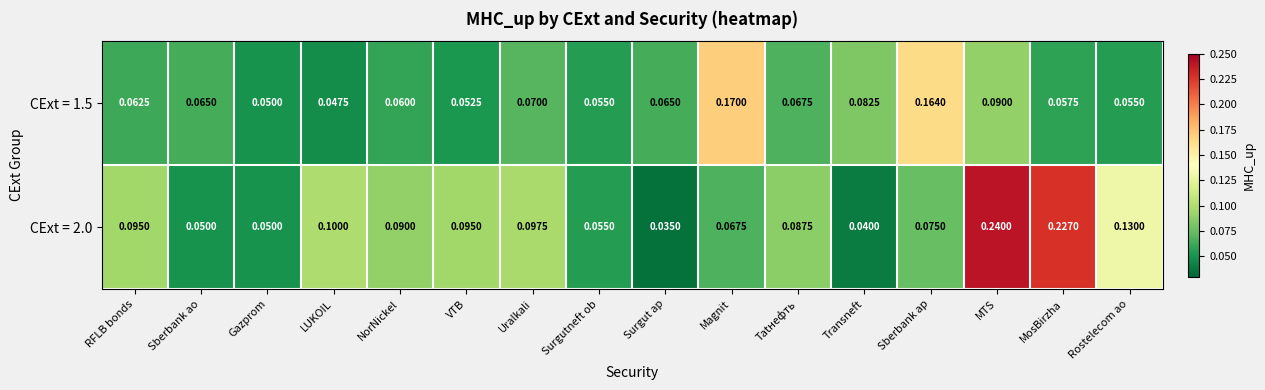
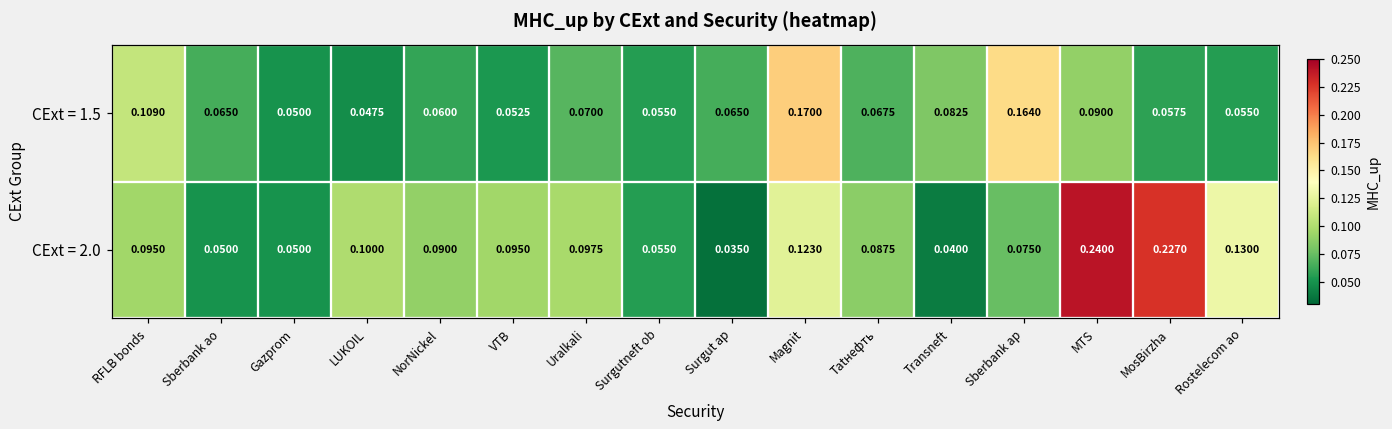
  {
    "CExt = 1.5": {
-     "RFLB bonds": 0.0625,
+     "RFLB bonds": 0.1090,
      "Sberbank ao": 0.0650,
      "Gazprom": 0.0500,
      "LUKOIL": 0.0475,
      "NorNickel": 0.0600,
      "VTB": 0.0525,
      "Uralkali": 0.0700,
      "Surgutneft ob": 0.0550,
      "Surgut ap": 0.0650,
      "Magnit": 0.1700,
      "Tatнефть": 0.0675,
      "Transneft": 0.0825,
      "Sberbank ap": 0.1640,
      "MTS": 0.0900,
      "MosBirzha": 0.0575,
      "Rostelecom ao": 0.0550
    },
    "CExt = 2.0": {
      "RFLB bonds": 0.0950,
      "Sberbank ao": 0.0500,
      "Gazprom": 0.0500,
      "LUKOIL": 0.1000,
      "NorNickel": 0.0900,
      "VTB": 0.0950,
      "Uralkali": 0.0975,
      "Surgutneft ob": 0.0550,
      "Surgut ap": 0.0350,
-     "Magnit": 0.0675,
+     "Magnit": 0.1230,
      "Tatнефть": 0.0875,
      "Transneft": 0.0400,
      "Sberbank ap": 0.0750,
      "MTS": 0.2400,
      "MosBirzha": 0.2270,
      "Rostelecom ao": 0.1300
    }
  }
